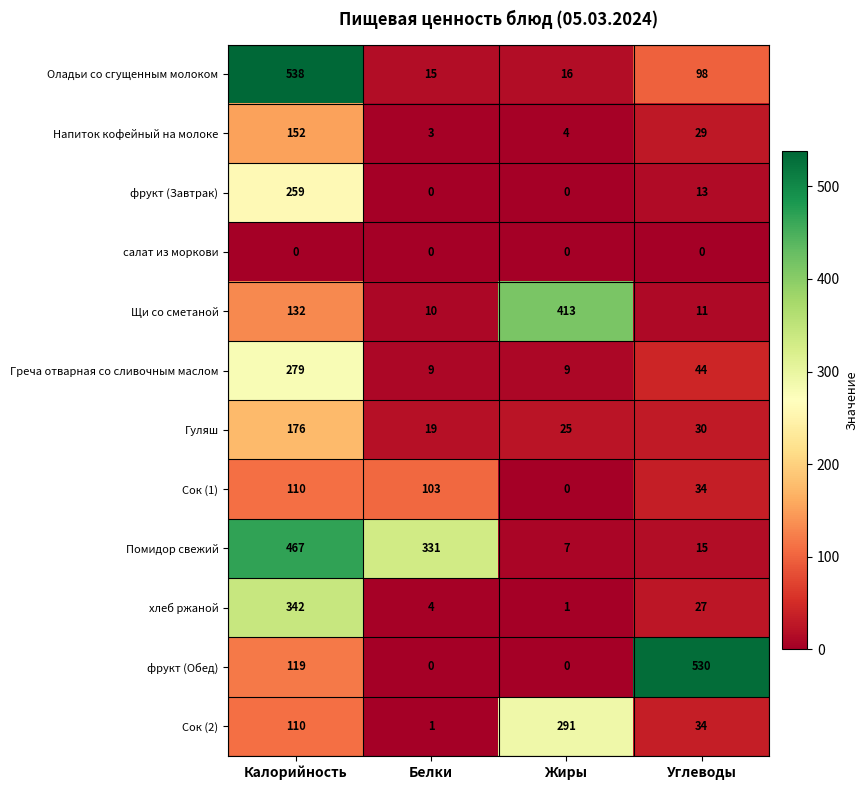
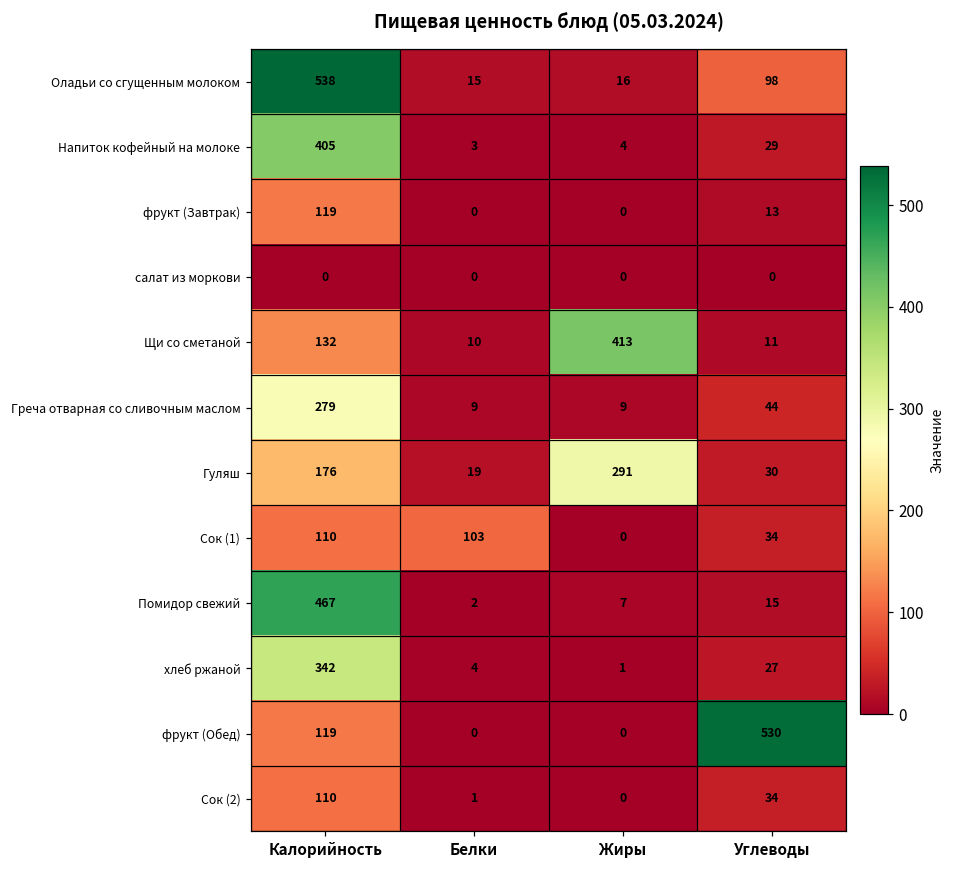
  {
    "Оладьи со сгущенным молоком": {
      "Калорийность": 538,
      "Белки": 15,
      "Жиры": 16,
      "Углеводы": 98
    },
    "Напиток кофейный на молоке": {
-     "Калорийность": 152,
+     "Калорийность": 405,
      "Белки": 3,
      "Жиры": 4,
      "Углеводы": 29
    },
    "фрукт (Завтрак)": {
-     "Калорийность": 259,
+     "Калорийность": 119,
      "Белки": 0,
      "Жиры": 0,
      "Углеводы": 13
    },
    "салат из моркови": {
      "Калорийность": 0,
      "Белки": 0,
      "Жиры": 0,
      "Углеводы": 0
    },
    "Щи со сметаной": {
      "Калорийность": 132,
      "Белки": 10,
      "Жиры": 413,
      "Углеводы": 11
    },
    "Греча отварная со сливочным маслом": {
      "Калорийность": 279,
      "Белки": 9,
      "Жиры": 9,
      "Углеводы": 44
    },
    "Гуляш": {
      "Калорийность": 176,
      "Белки": 19,
-     "Жиры": 25,
+     "Жиры": 291,
      "Углеводы": 30
    },
    "Сок (1)": {
      "Калорийность": 110,
      "Белки": 103,
      "Жиры": 0,
      "Углеводы": 34
    },
    "Помидор свежий": {
      "Калорийность": 467,
-     "Белки": 331,
+     "Белки": 2,
      "Жиры": 7,
      "Углеводы": 15
    },
    "хлеб ржаной": {
      "Калорийность": 342,
      "Белки": 4,
      "Жиры": 1,
      "Углеводы": 27
    },
    "фрукт (Обед)": {
      "Калорийность": 119,
      "Белки": 0,
      "Жиры": 0,
      "Углеводы": 530
    },
    "Сок (2)": {
      "Калорийность": 110,
      "Белки": 1,
-     "Жиры": 291,
+     "Жиры": 0,
      "Углеводы": 34
    }
  }
